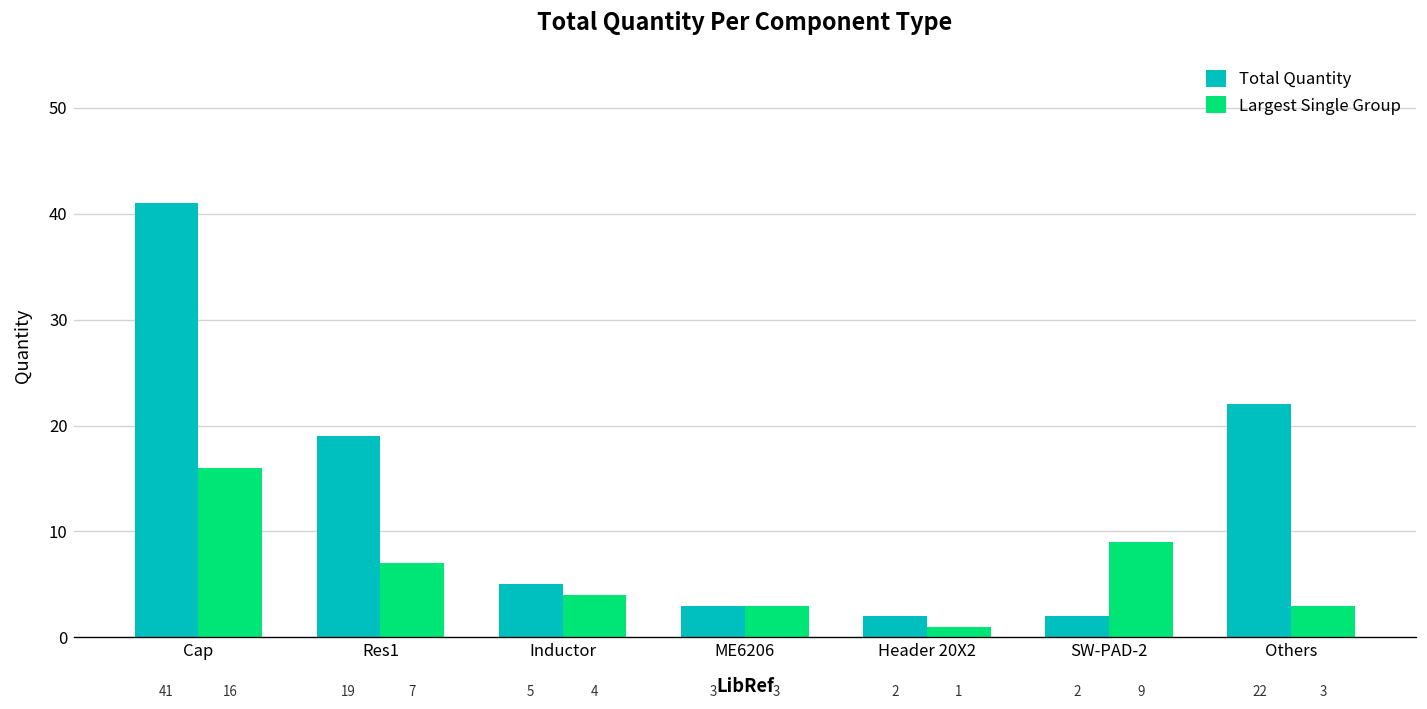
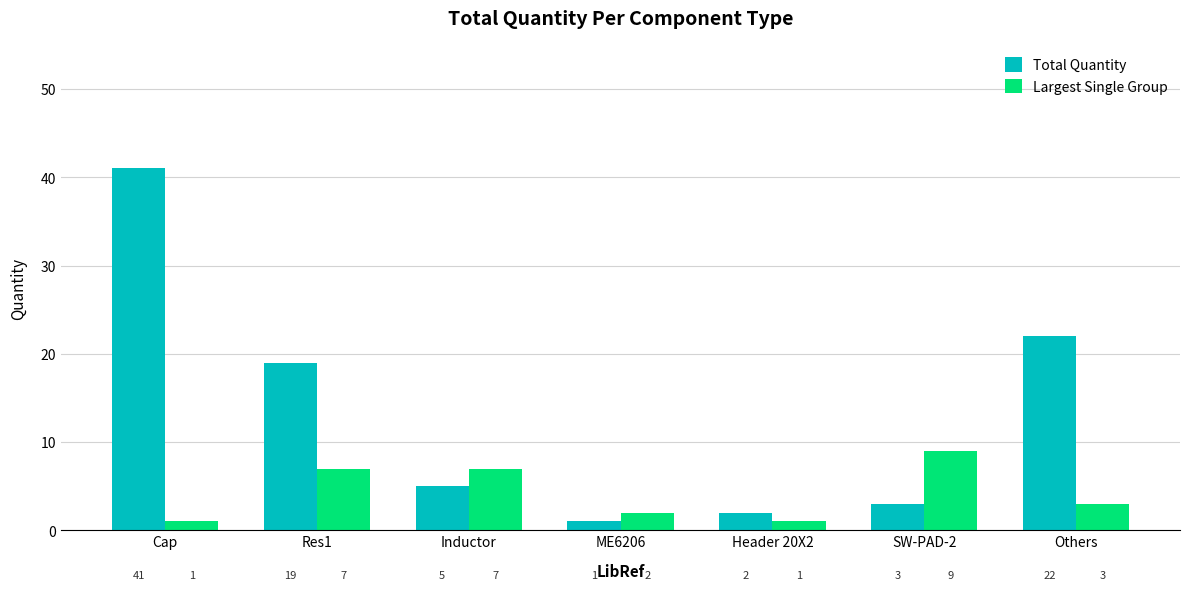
  {
    "Total Quantity": {
-     "ME6206": 3,
-     "SW-PAD-2": 2
+     "ME6206": 1,
+     "SW-PAD-2": 3
    },
    "Largest Single Group": {
-     "Cap": 16,
-     "Inductor": 4,
-     "ME6206": 3
+     "Cap": 1,
+     "Inductor": 7,
+     "ME6206": 2
    }
  }
